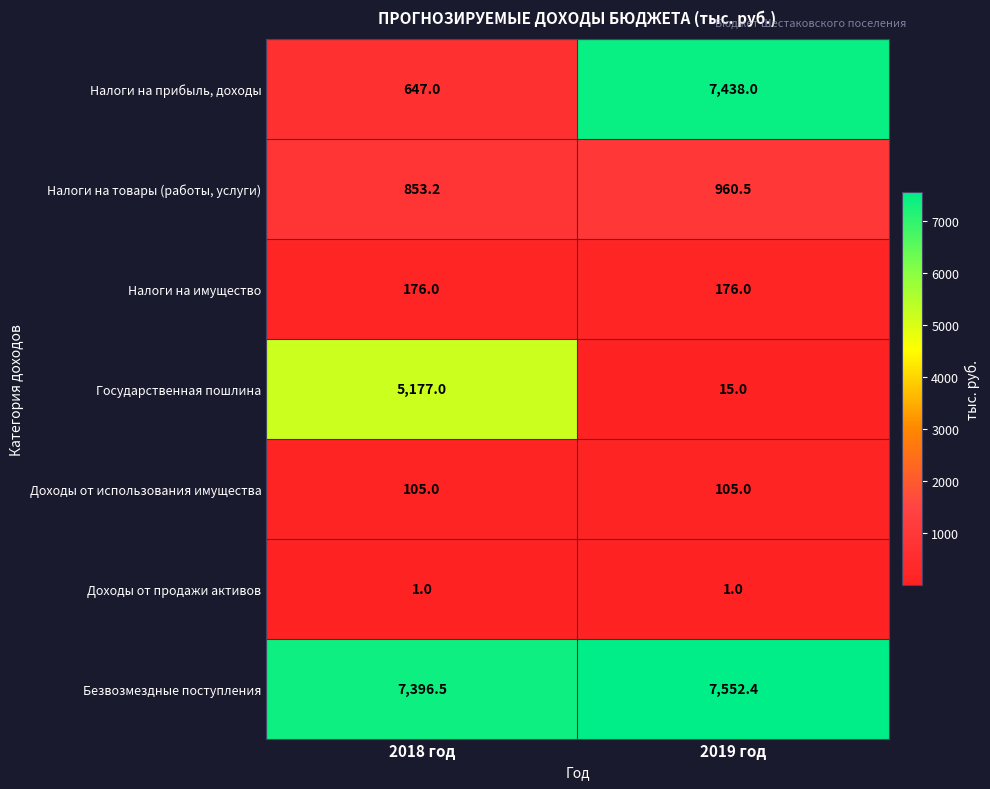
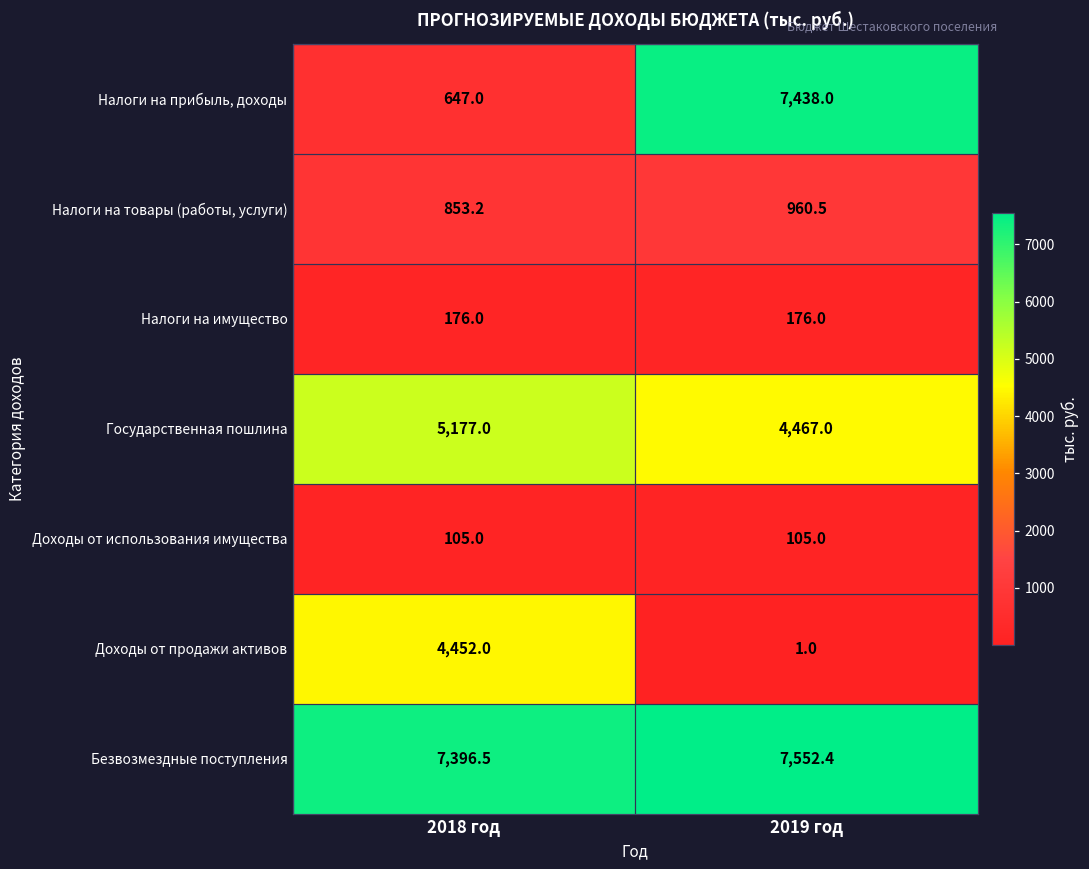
  {
    "Налоги на прибыль, доходы": {
      "2018 год": "647.0",
      "2019 год": "7,438.0"
    },
    "Налоги на товары (работы, услуги)": {
      "2018 год": "853.2",
      "2019 год": "960.5"
    },
    "Налоги на имущество": {
      "2018 год": "176.0",
      "2019 год": "176.0"
    },
    "Государственная пошлина": {
      "2018 год": "5,177.0",
-     "2019 год": "15.0"
+     "2019 год": "4,467.0"
    },
    "Доходы от использования имущества": {
      "2018 год": "105.0",
      "2019 год": "105.0"
    },
    "Доходы от продажи активов": {
-     "2018 год": "1.0",
+     "2018 год": "4,452.0",
      "2019 год": "1.0"
    },
    "Безвозмездные поступления": {
      "2018 год": "7,396.5",
      "2019 год": "7,552.4"
    }
  }
